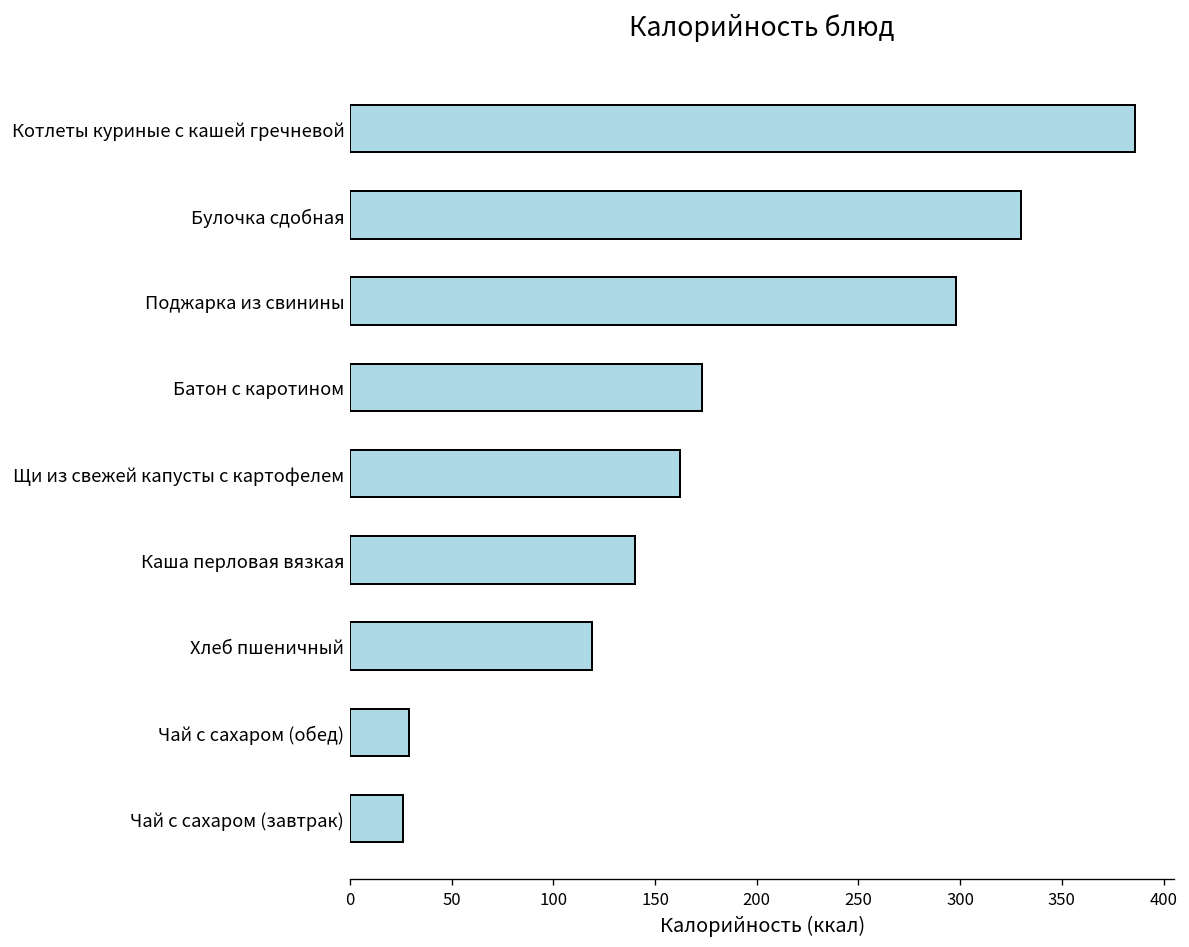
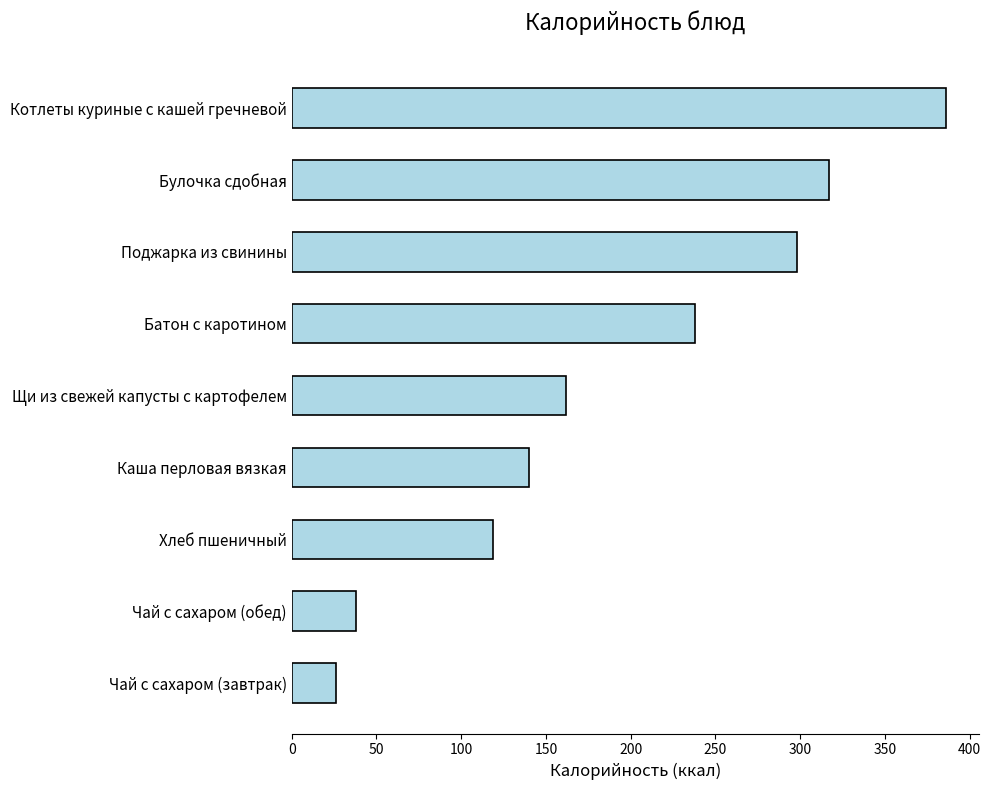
  {
    "Котлеты куриные с кашей гречневой": 386,
-   "Булочка сдобная": 330,
+   "Булочка сдобная": 317,
    "Поджарка из свинины": 298,
-   "Батон с каротином": 173,
+   "Батон с каротином": 238,
    "Щи из свежей капусты с картофелем": 162,
    "Каша перловая вязкая": 140,
    "Хлеб пшеничный": 119,
-   "Чай с сахаром (обед)": 29,
+   "Чай с сахаром (обед)": 38,
    "Чай с сахаром (завтрак)": 26
  }
